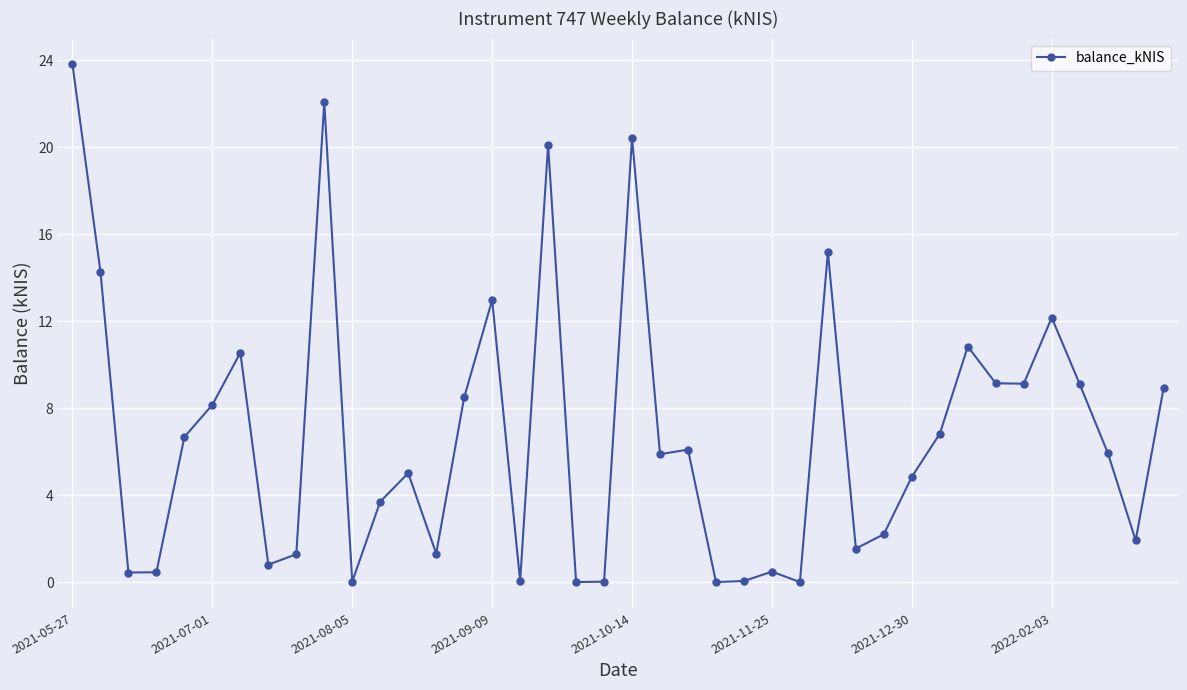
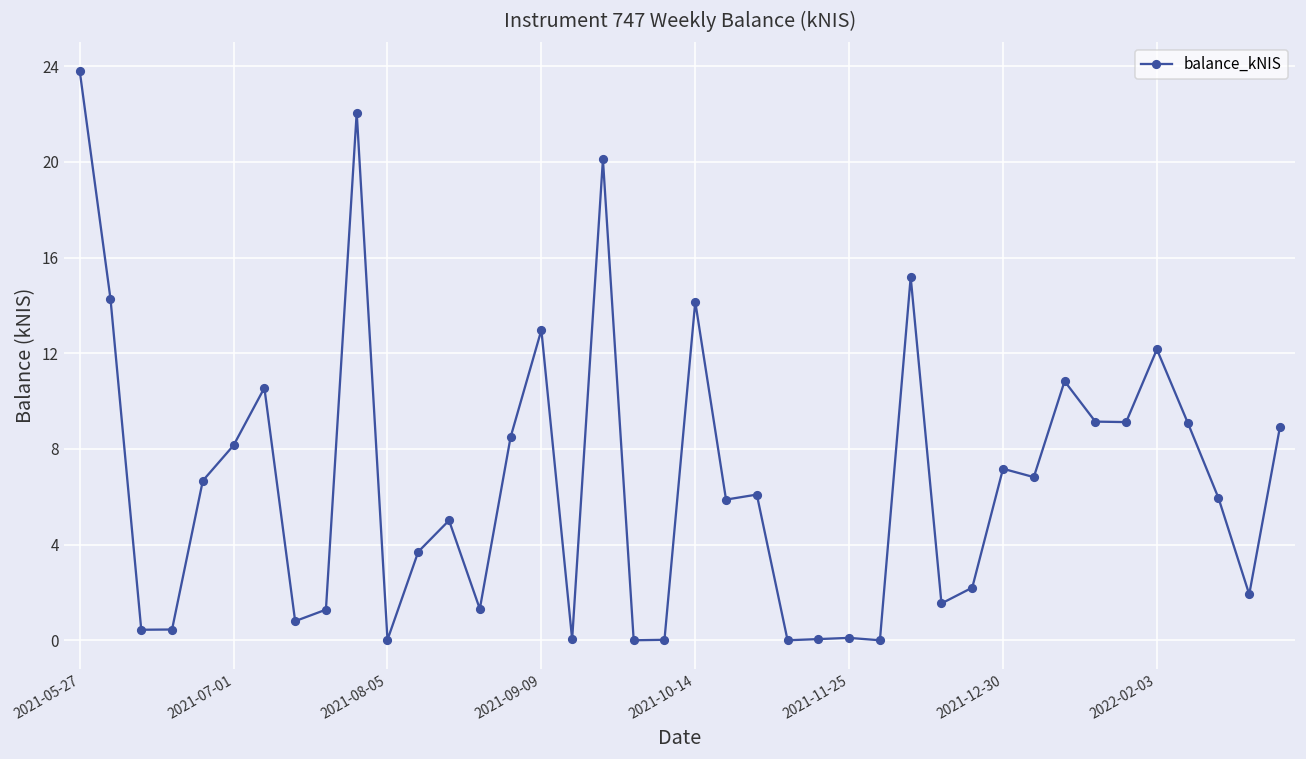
  {
    "2021-05-27": 23.8,
    "2021-07-01": 8.2,
    "2021-08-05": 0.0,
    "2021-09-09": 13.0,
-   "2021-10-14": 20.4,
-   "2021-11-25": 0.5,
-   "2021-12-30": 4.8,
+   "2021-10-14": 14.2,
+   "2021-11-25": 0.1,
+   "2021-12-30": 7.2,
    "2022-02-03": 12.2
  }
